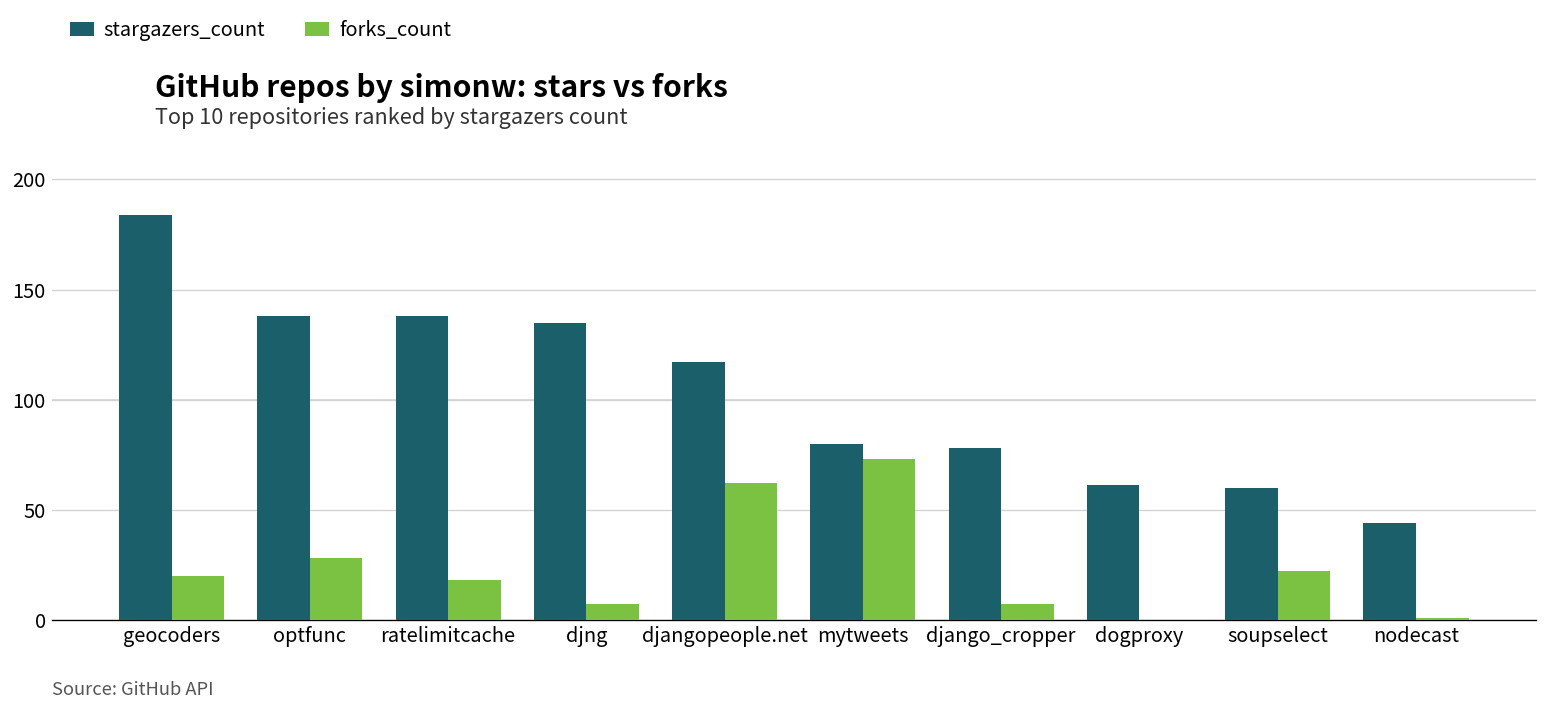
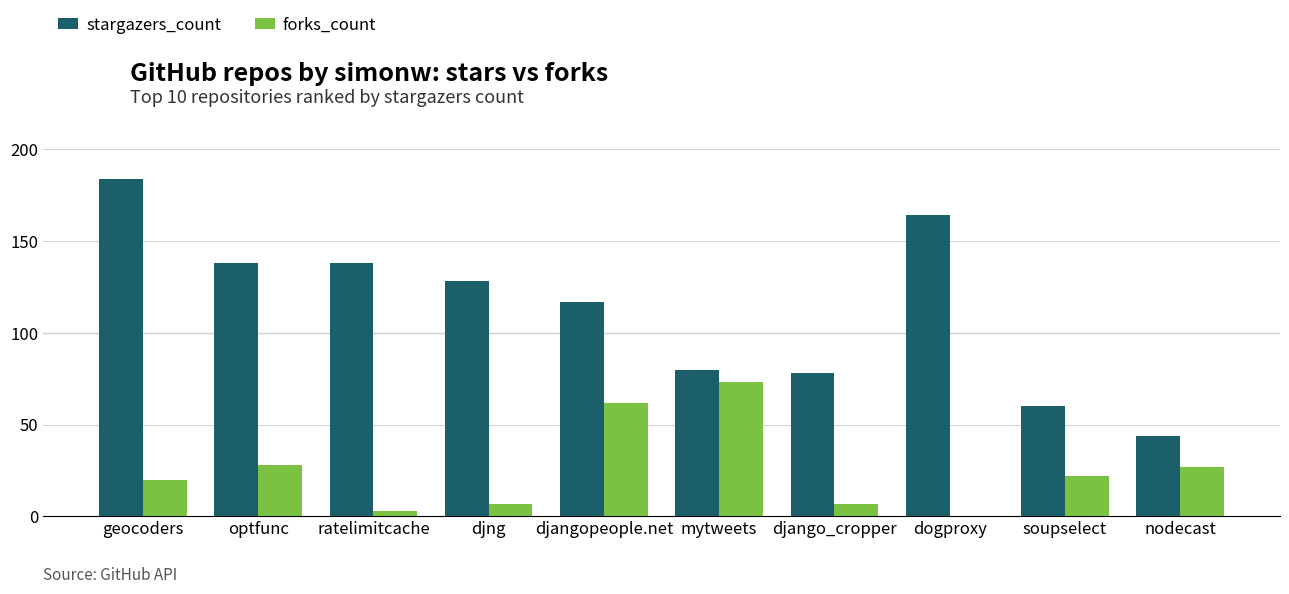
  {
    "stargazers_count": {
      "geocoders": 184,
      "optfunc": 138,
      "ratelimitcache": 138,
-     "djng": 135,
+     "djng": 128,
      "djangopeople.net": 117,
      "mytweets": 80,
      "django_cropper": 78,
-     "dogproxy": 61,
+     "dogproxy": 164,
      "soupselect": 60,
      "nodecast": 44
    },
    "forks_count": {
      "geocoders": 20,
      "optfunc": 28,
-     "ratelimitcache": 18,
+     "ratelimitcache": 3,
      "djng": 7,
      "djangopeople.net": 62,
      "mytweets": 73,
      "django_cropper": 7,
      "dogproxy": 0,
      "soupselect": 22,
-     "nodecast": 1
+     "nodecast": 27
    }
  }
